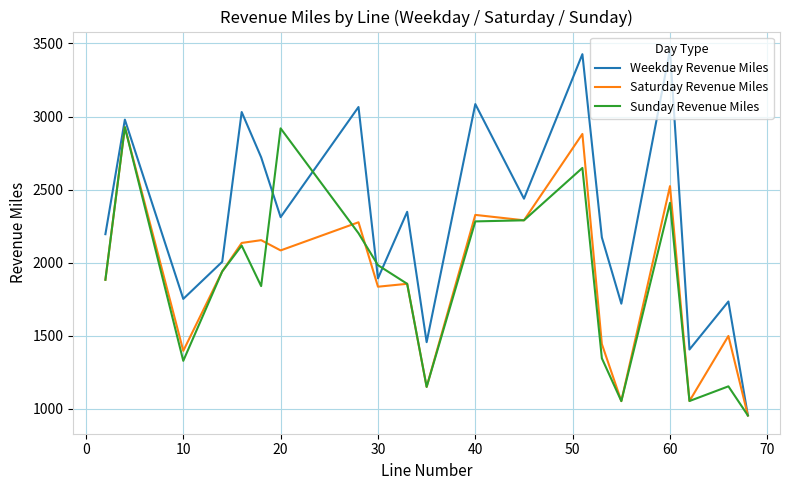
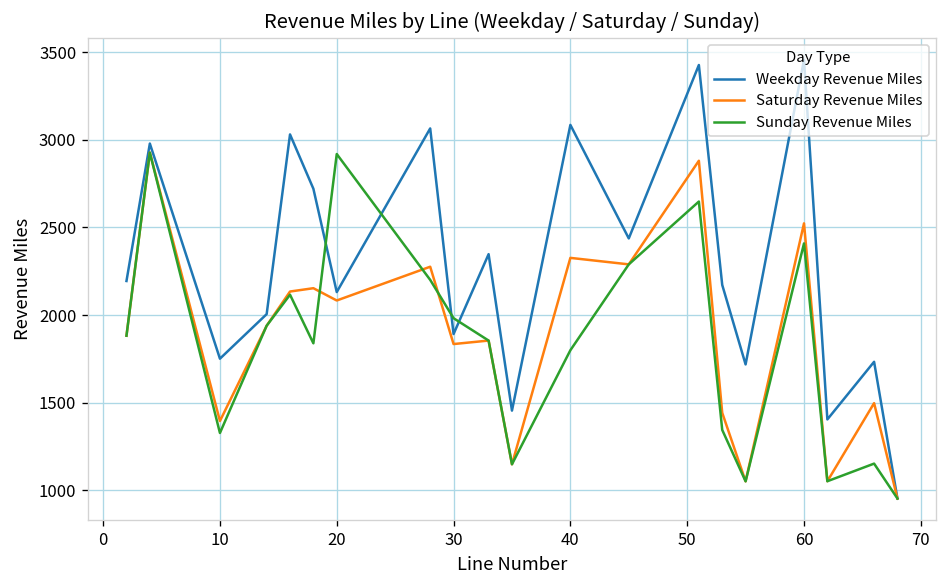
  {
    "Weekday Revenue Miles": {
      "10": 1750,
-     "20": 2310,
+     "20": 2130,
      "30": 1890,
      "40": 3090
    },
    "Saturday Revenue Miles": {
      "10": 1400,
      "20": 2080,
      "30": 1830,
      "40": 2330,
      "60": 2520
    },
    "Sunday Revenue Miles": {
      "10": 1330,
      "20": 2920,
      "30": 1980,
-     "40": 2280,
+     "40": 1800,
      "60": 2410
    }
  }
